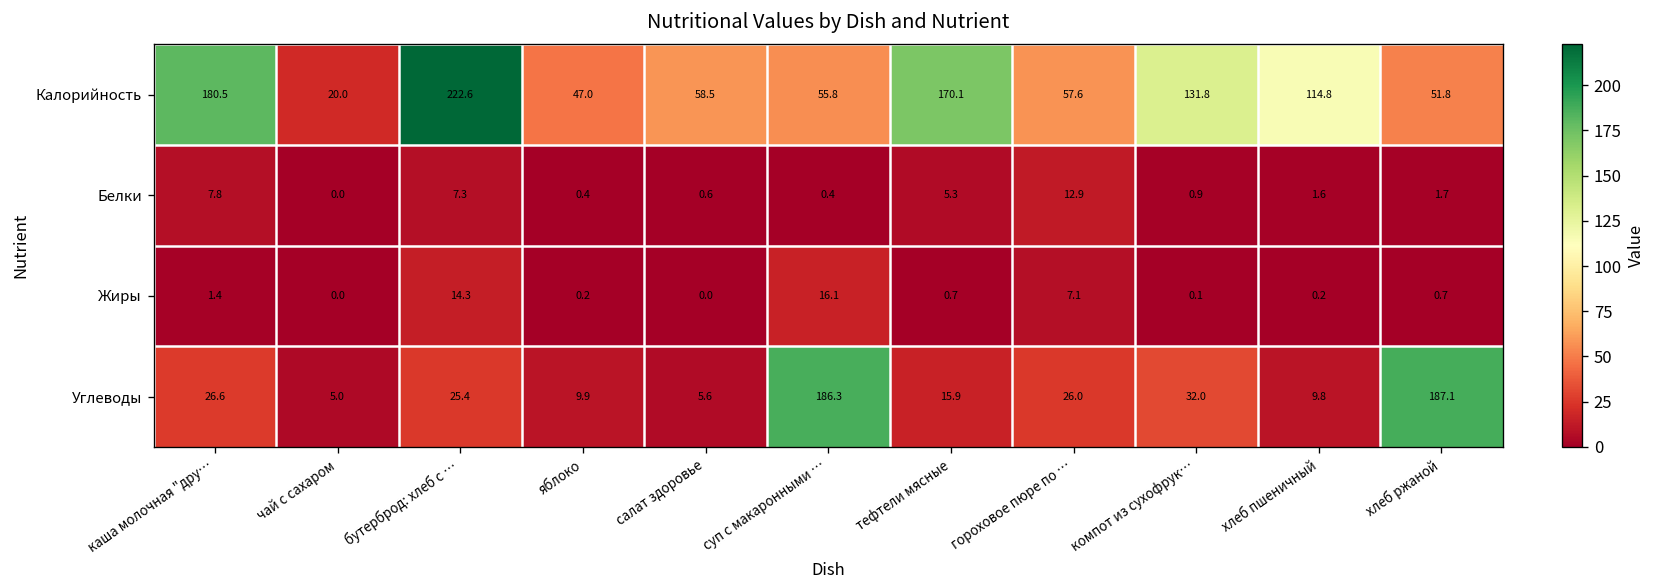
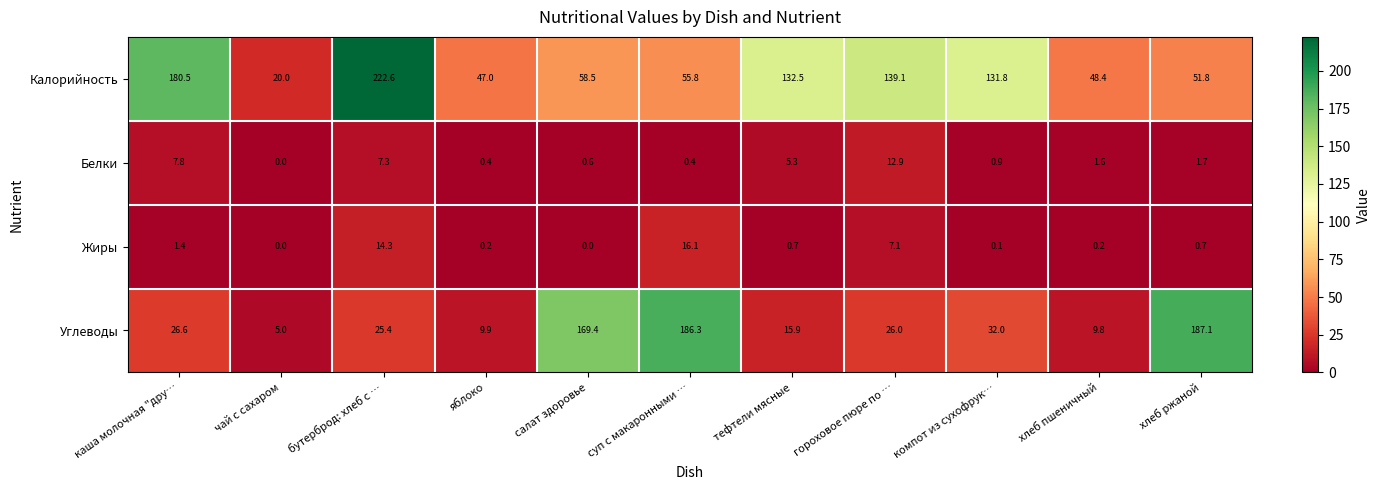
  {
    "Калорийность": {
      "каша молочная \"дру…": 180.5,
      "чай с сахаром": 20.0,
      "бутерброд: хлеб с …": 222.6,
      "яблоко": 47.0,
      "салат здоровье": 58.5,
      "суп с макаронными …": 55.8,
-     "тефтели мясные": 170.1,
-     "гороховое пюре по …": 57.6,
+     "тефтели мясные": 132.5,
+     "гороховое пюре по …": 139.1,
      "компот из сухофрук…": 131.8,
-     "хлеб пшеничный": 114.8,
+     "хлеб пшеничный": 48.4,
      "хлеб ржаной": 51.8
    },
    "Белки": {
      "каша молочная \"дру…": 7.8,
      "чай с сахаром": 0.0,
      "бутерброд: хлеб с …": 7.3,
      "яблоко": 0.4,
      "салат здоровье": 0.6,
      "суп с макаронными …": 0.4,
      "тефтели мясные": 5.3,
      "гороховое пюре по …": 12.9,
      "компот из сухофрук…": 0.9,
      "хлеб пшеничный": 1.6,
      "хлеб ржаной": 1.7
    },
    "Жиры": {
      "каша молочная \"дру…": 1.4,
      "чай с сахаром": 0.0,
      "бутерброд: хлеб с …": 14.3,
      "яблоко": 0.2,
      "салат здоровье": 0.0,
      "суп с макаронными …": 16.1,
      "тефтели мясные": 0.7,
      "гороховое пюре по …": 7.1,
      "компот из сухофрук…": 0.1,
      "хлеб пшеничный": 0.2,
      "хлеб ржаной": 0.7
    },
    "Углеводы": {
      "каша молочная \"дру…": 26.6,
      "чай с сахаром": 5.0,
      "бутерброд: хлеб с …": 25.4,
      "яблоко": 9.9,
-     "салат здоровье": 5.6,
+     "салат здоровье": 169.4,
      "суп с макаронными …": 186.3,
      "тефтели мясные": 15.9,
      "гороховое пюре по …": 26.0,
      "компот из сухофрук…": 32.0,
      "хлеб пшеничный": 9.8,
      "хлеб ржаной": 187.1
    }
  }
